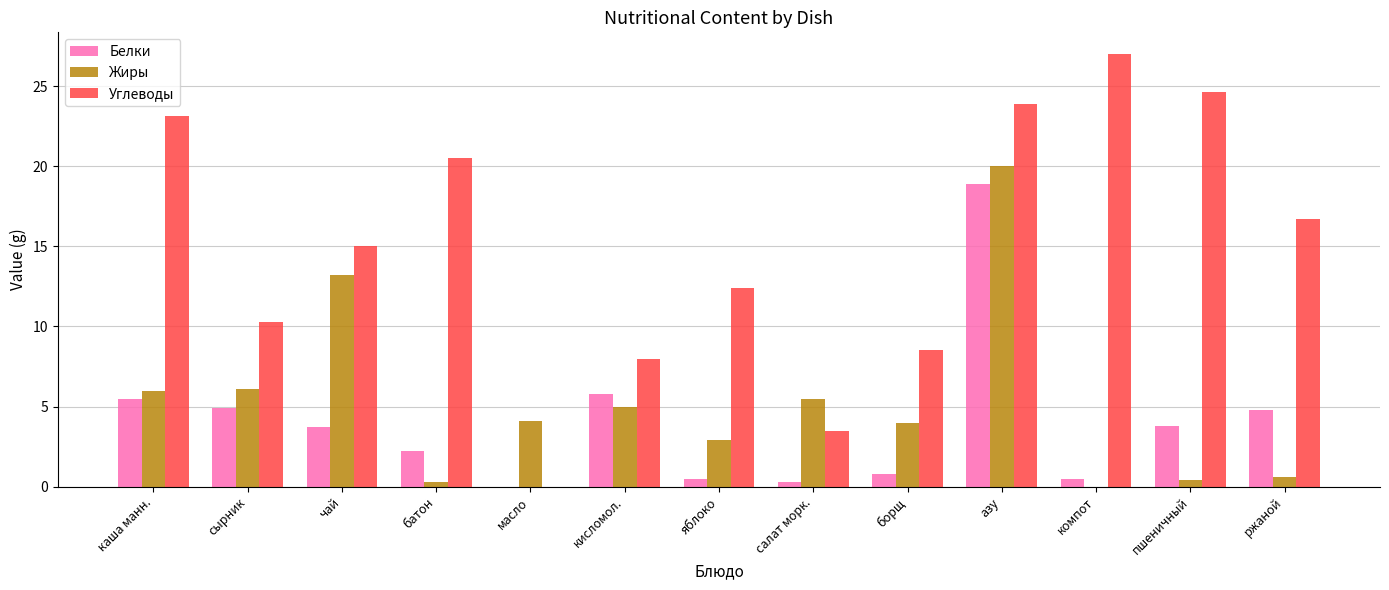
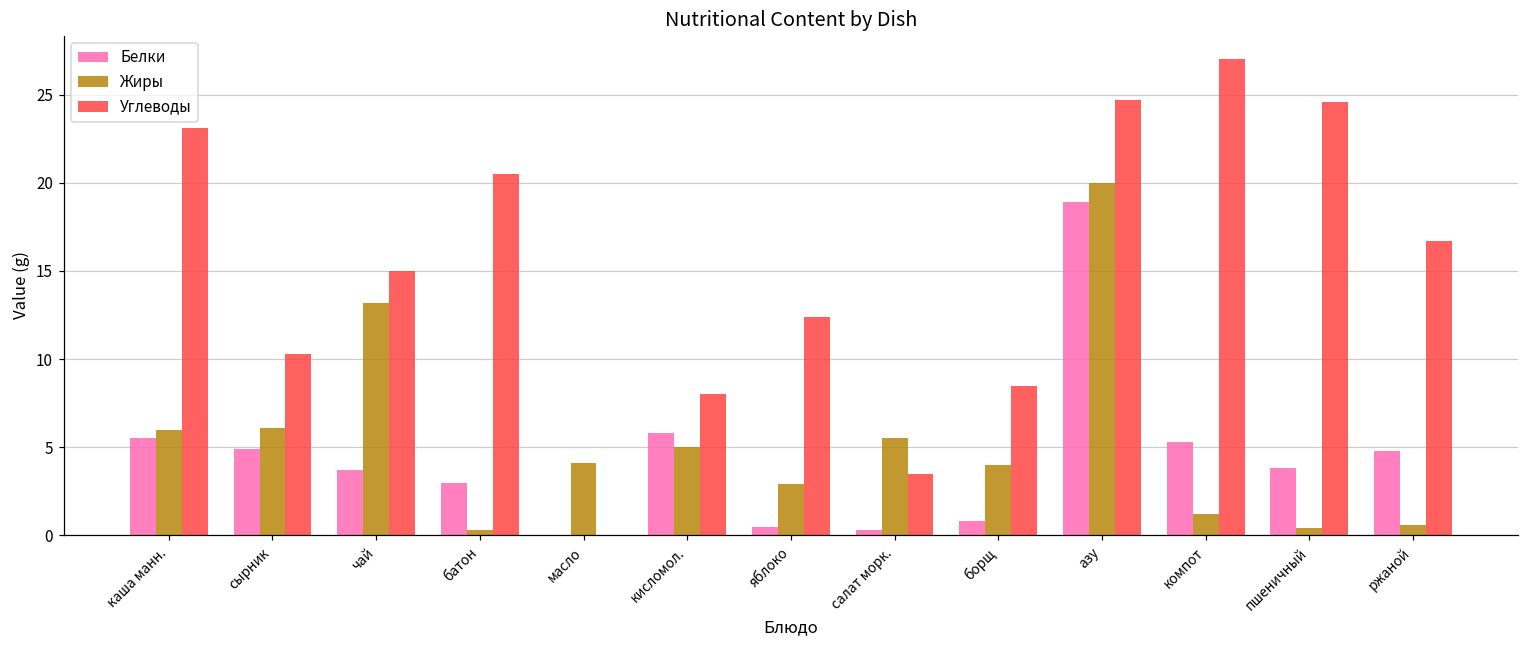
  {
    "Белки": {
      "каша манн.": 5.5,
      "сырник": 4.9,
      "чай": 3.7,
-     "батон": 2.2,
+     "батон": 3.0,
      "масло": 0.0,
      "кисломол.": 5.8,
      "яблоко": 0.5,
      "салат морк.": 0.3,
      "борщ": 0.8,
      "азу": 18.9,
-     "компот": 0.5,
+     "компот": 5.3,
      "пшеничный": 3.8,
      "ржаной": 4.8
    },
    "Жиры": {
      "каша манн.": 6.0,
      "сырник": 6.1,
      "чай": 13.2,
      "батон": 0.3,
      "масло": 4.1,
      "кисломол.": 5.0,
      "яблоко": 2.9,
      "салат морк.": 5.5,
      "борщ": 4.0,
      "азу": 20.0,
-     "компот": 0.0,
+     "компот": 1.2,
      "пшеничный": 0.4,
      "ржаной": 0.6
    },
    "Углеводы": {
      "каша манн.": 23.1,
      "сырник": 10.3,
      "чай": 15.0,
      "батон": 20.5,
      "масло": 0.0,
      "кисломол.": 8.0,
      "яблоко": 12.4,
      "салат морк.": 3.5,
      "борщ": 8.5,
-     "азу": 23.9,
+     "азу": 24.7,
      "компот": 27.0,
      "пшеничный": 24.6,
      "ржаной": 16.7
    }
  }
